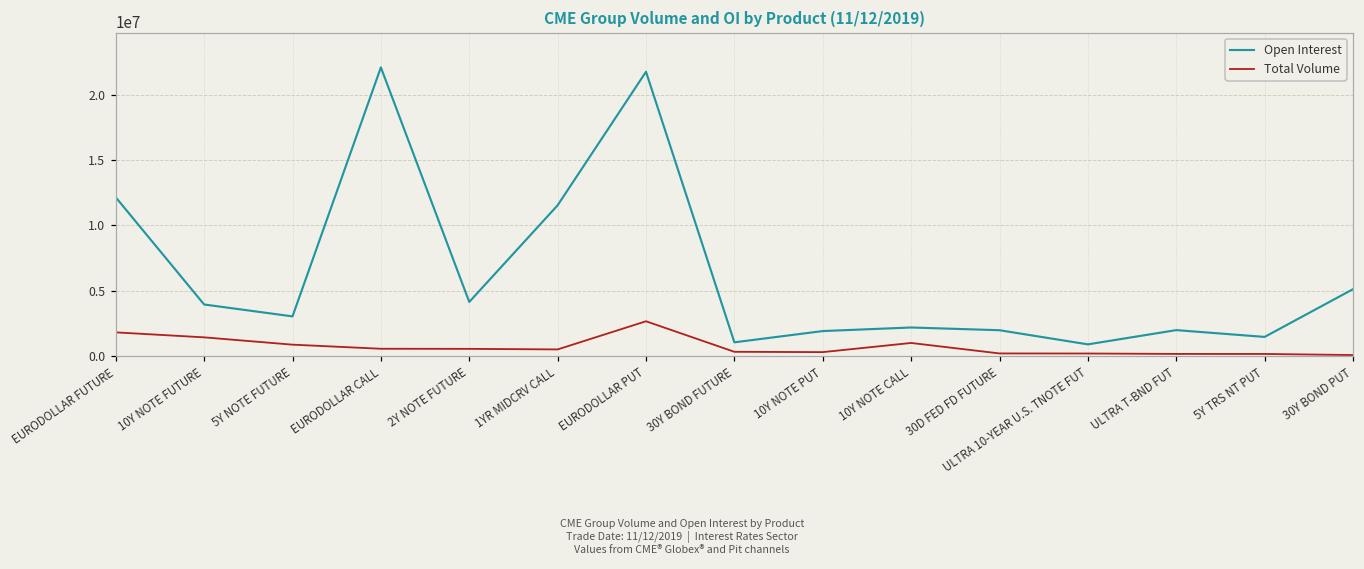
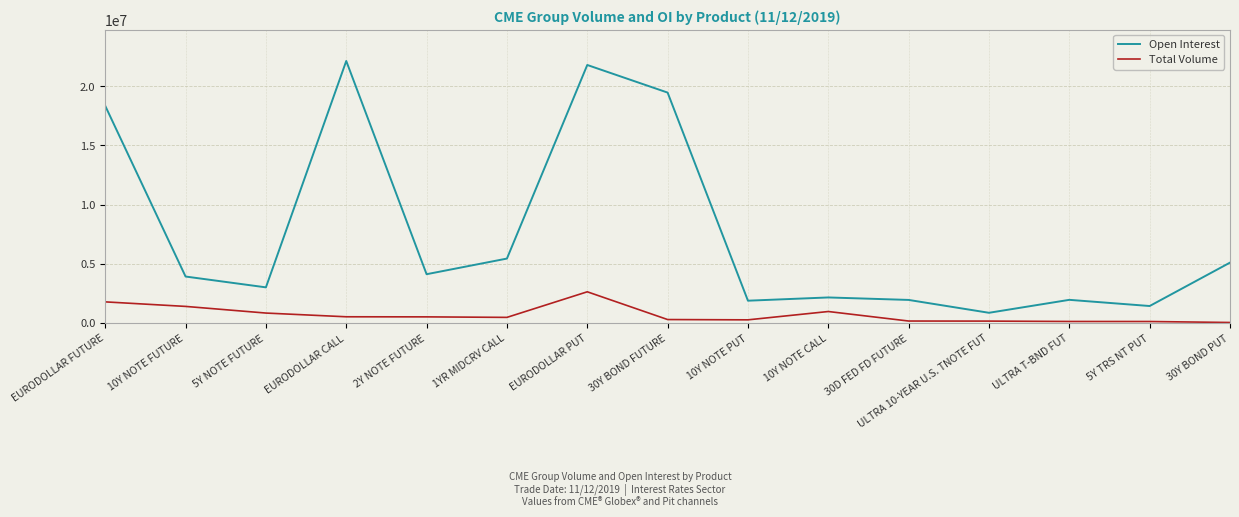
  {
    "Open Interest": {
-     "EURODOLLAR FUTURE": 12200000,
+     "EURODOLLAR FUTURE": 18300000,
      "10Y NOTE FUTURE": 3900000,
      "5Y NOTE FUTURE": 3000000,
      "EURODOLLAR CALL": 22100000,
      "2Y NOTE FUTURE": 4100000,
-     "1YR MIDCRV CALL": 11500000,
+     "1YR MIDCRV CALL": 5400000,
      "EURODOLLAR PUT": 21800000,
-     "30Y BOND FUTURE": 1000000,
+     "30Y BOND FUTURE": 19500000,
      "10Y NOTE PUT": 1900000,
      "10Y NOTE CALL": 2200000,
      "30D FED FD FUTURE": 2000000,
      "ULTRA 10-YEAR U.S. TNOTE FUT": 900000,
      "ULTRA T-BND FUT": 2000000,
      "5Y TRS NT PUT": 1400000,
      "30Y BOND PUT": 5100000
    },
    "Total Volume": {
      "EURODOLLAR FUTURE": 1800000,
      "10Y NOTE FUTURE": 1400000,
      "5Y NOTE FUTURE": 800000,
      "EURODOLLAR CALL": 500000,
      "2Y NOTE FUTURE": 500000,
      "1YR MIDCRV CALL": 500000,
      "EURODOLLAR PUT": 2600000,
      "30Y BOND FUTURE": 300000,
      "10Y NOTE PUT": 300000,
      "10Y NOTE CALL": 1000000,
      "30D FED FD FUTURE": 200000,
      "ULTRA 10-YEAR U.S. TNOTE FUT": 200000,
      "ULTRA T-BND FUT": 100000,
      "5Y TRS NT PUT": 100000,
      "30Y BOND PUT": 0
    }
  }
